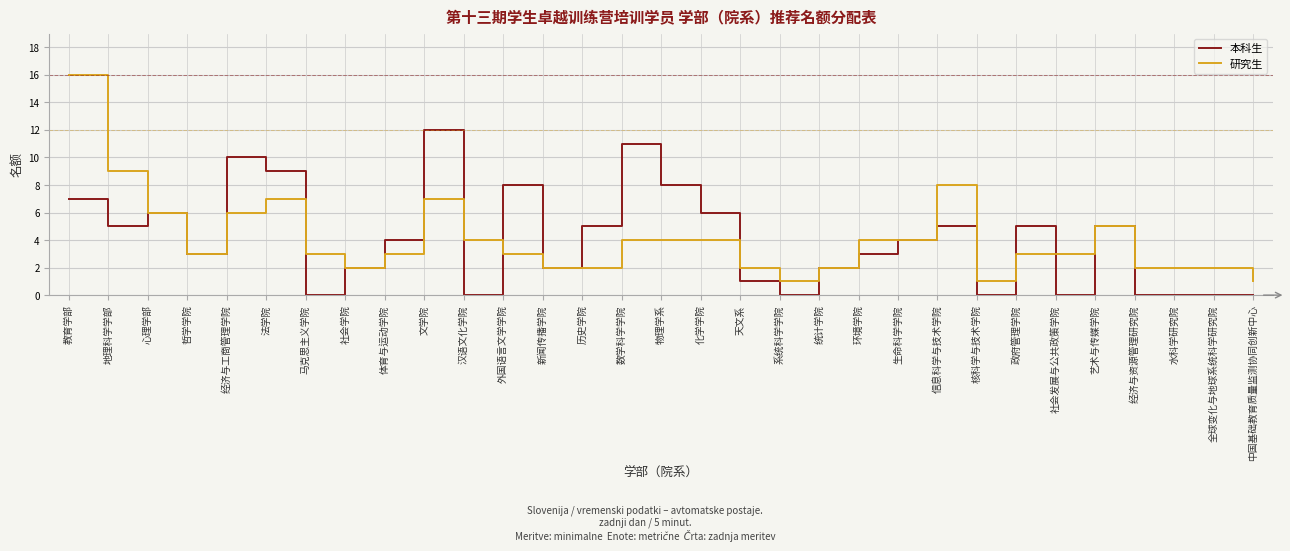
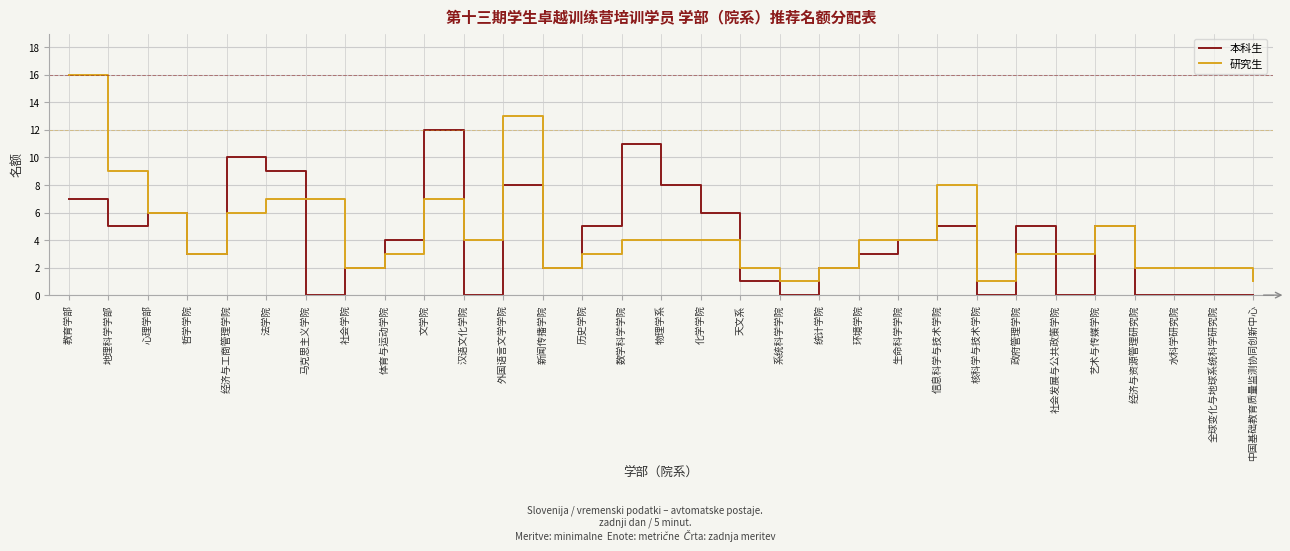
  {
    "本科生": {
      "教育学部": 7,
      "地理科学学部": 5,
      "经济与工商管理学院": 10,
      "法学院": 9,
      "马克思主义学院": 0,
      "体育与运动学院": 4,
      "文学院": 12,
      "汉语文化学院": 0,
      "外国语言文学学院": 8,
      "历史学院": 5,
      "数学科学学院": 11,
      "物理学系": 8,
      "化学学院": 6,
      "天文系": 1,
      "系统科学学院": 0,
      "环境学院": 3,
      "信息科学与技术学院": 5,
      "核科学与技术学院": 0,
      "政府管理学院": 5,
      "社会发展与公共政策学院": 0,
      "经济与资源管理研究院": 0,
      "水科学研究院": 0,
      "全球变化与地球系统科学研究院": 0,
      "中国基础教育质量监测协同创新中心": 0
    },
    "研究生": {
      "教育学部": 16,
      "地理科学学部": 9,
      "经济与工商管理学院": 6,
      "法学院": 7,
-     "马克思主义学院": 3,
+     "马克思主义学院": 7,
      "体育与运动学院": 3,
      "文学院": 7,
      "汉语文化学院": 4,
-     "外国语言文学学院": 3,
-     "历史学院": 2,
+     "外国语言文学学院": 13,
+     "历史学院": 3,
      "数学科学学院": 4,
      "物理学系": 4,
      "化学学院": 4,
      "天文系": 2,
      "系统科学学院": 1,
      "环境学院": 4,
      "信息科学与技术学院": 8,
      "核科学与技术学院": 1,
      "政府管理学院": 3,
      "社会发展与公共政策学院": 3,
      "经济与资源管理研究院": 2,
      "水科学研究院": 2,
      "全球变化与地球系统科学研究院": 2,
      "中国基础教育质量监测协同创新中心": 1
    }
  }
